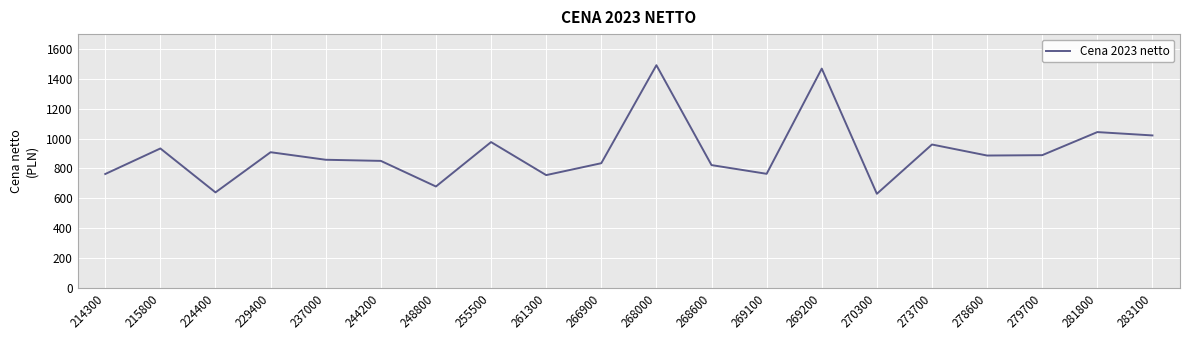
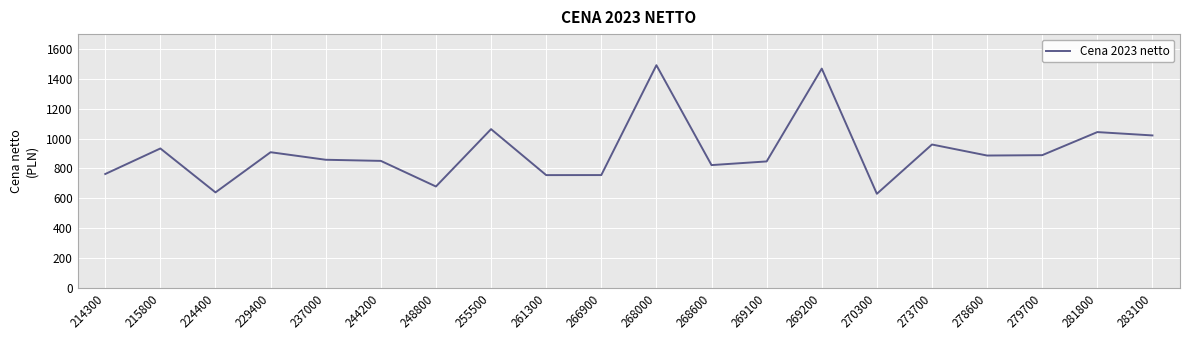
  {
    "214300": 760,
    "215800": 930,
    "224400": 640,
    "229400": 910,
    "237000": 860,
    "244200": 850,
    "248800": 680,
-   "255500": 980,
+   "255500": 1060,
    "261300": 760,
-   "266900": 840,
+   "266900": 760,
    "268000": 1490,
    "268600": 820,
-   "269100": 760,
+   "269100": 850,
    "269200": 1470,
    "270300": 630,
    "273700": 960,
    "278600": 890,
    "279700": 890,
    "281800": 1040,
    "283100": 1020
  }
